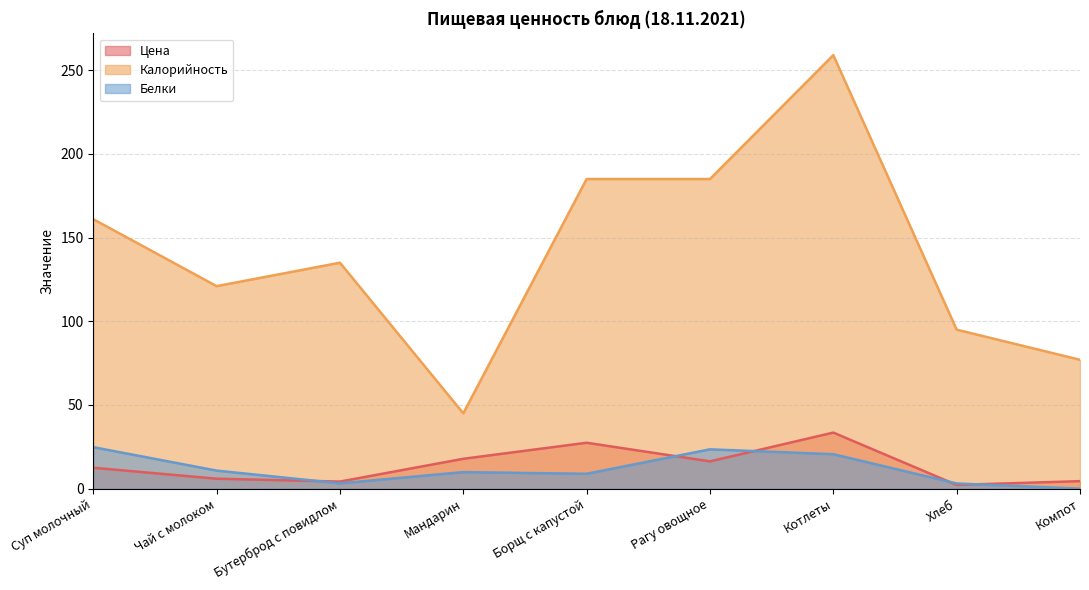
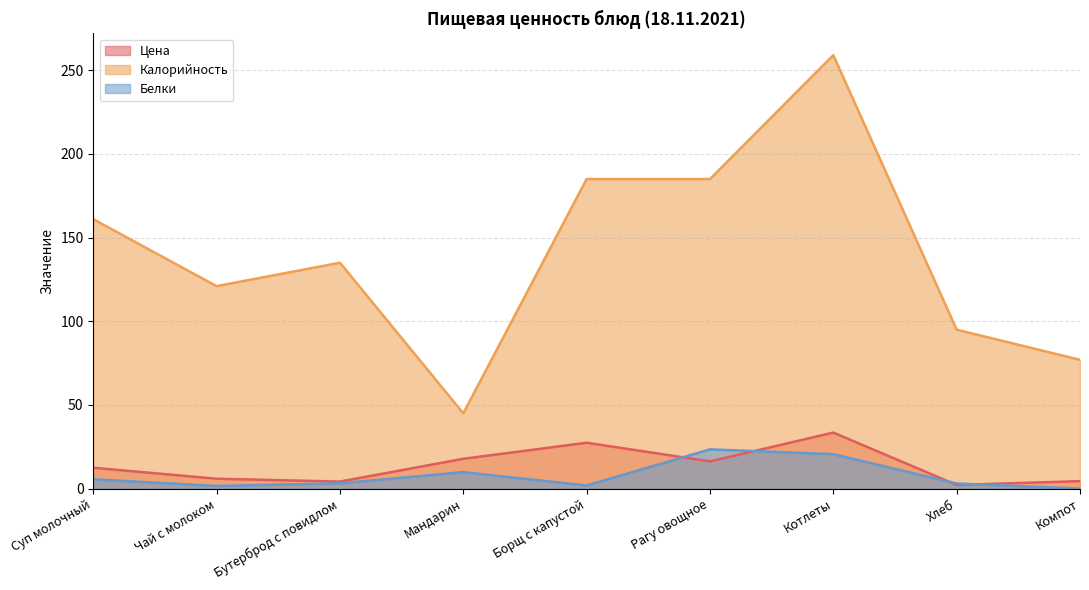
  {
    "Белки": {
-     "Суп молочный": 25,
-     "Чай с молоком": 11,
+     "Суп молочный": 6,
+     "Чай с молоком": 2,
      "Мандарин": 10,
-     "Борщ с капустой": 9,
+     "Борщ с капустой": 2,
      "Рагу овощное": 24,
      "Котлеты": 21,
      "Компот": 0
    }
  }
